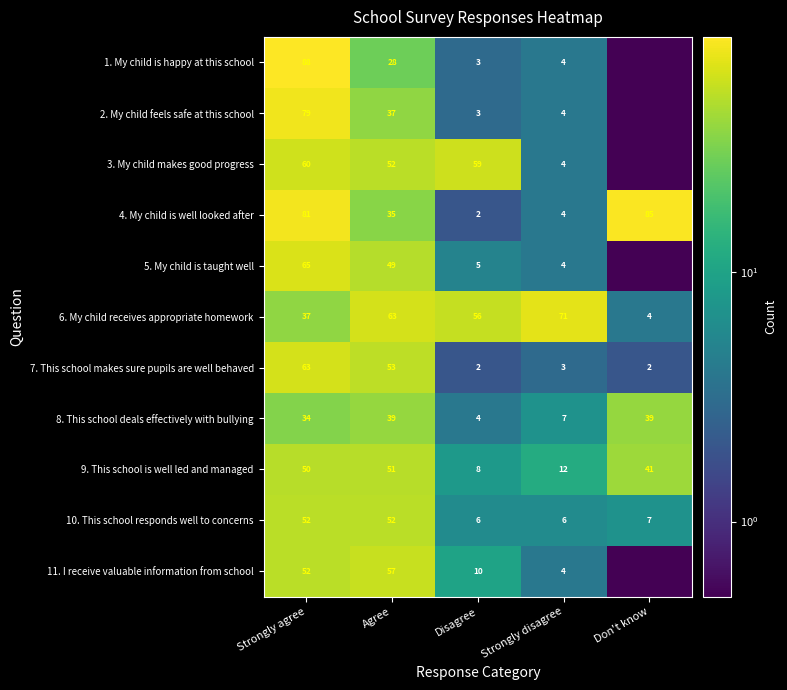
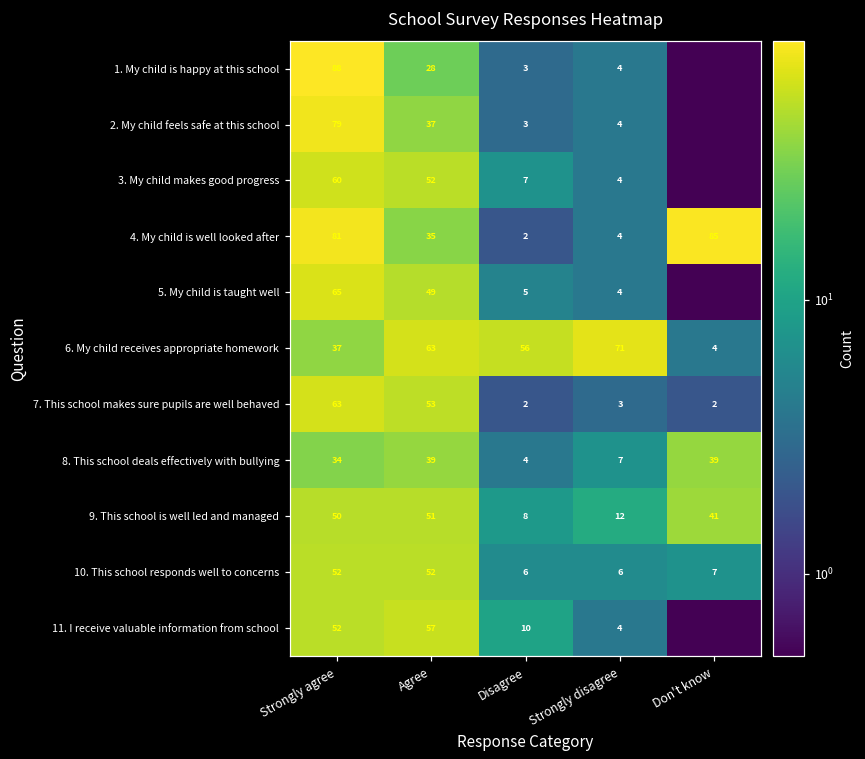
  {
    "1. My child is happy at this school": {
      "Agree": 28,
      "Disagree": 3,
      "Strongly disagree": 4
    },
    "2. My child feels safe at this school": {
      "Agree": 37,
      "Disagree": 3,
      "Strongly disagree": 4
    },
    "3. My child makes good progress": {
      "Strongly agree": 60,
      "Agree": 52,
-     "Disagree": 59,
+     "Disagree": 7,
      "Strongly disagree": 4
    },
    "4. My child is well looked after": {
      "Agree": 35,
      "Disagree": 2,
      "Strongly disagree": 4
    },
    "5. My child is taught well": {
      "Agree": 49,
      "Disagree": 5,
      "Strongly disagree": 4
    },
    "6. My child receives appropriate homework": {
      "Strongly agree": 37,
      "Disagree": 56,
      "Don't know": 4
    },
    "7. This school makes sure pupils are well behaved": {
      "Agree": 53,
      "Disagree": 2,
      "Strongly disagree": 3,
      "Don't know": 2
    },
    "8. This school deals effectively with bullying": {
      "Strongly agree": 34,
      "Agree": 39,
      "Disagree": 4,
      "Strongly disagree": 7,
      "Don't know": 39
    },
    "9. This school is well led and managed": {
      "Strongly agree": 50,
      "Agree": 51,
      "Disagree": 8,
      "Strongly disagree": 12,
      "Don't know": 41
    },
    "10. This school responds well to concerns": {
      "Strongly agree": 52,
      "Agree": 52,
      "Disagree": 6,
      "Strongly disagree": 6,
      "Don't know": 7
    },
    "11. I receive valuable information from school": {
      "Strongly agree": 52,
      "Agree": 57,
      "Disagree": 10,
      "Strongly disagree": 4
    }
  }
